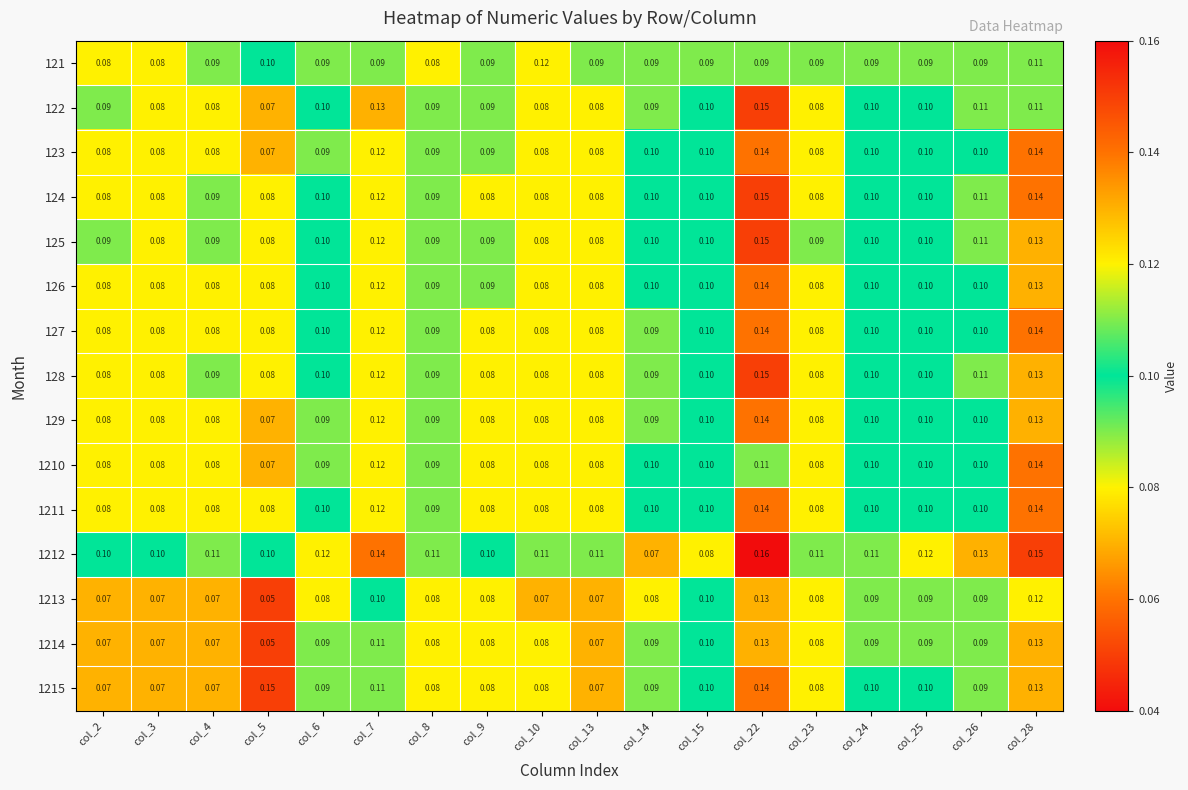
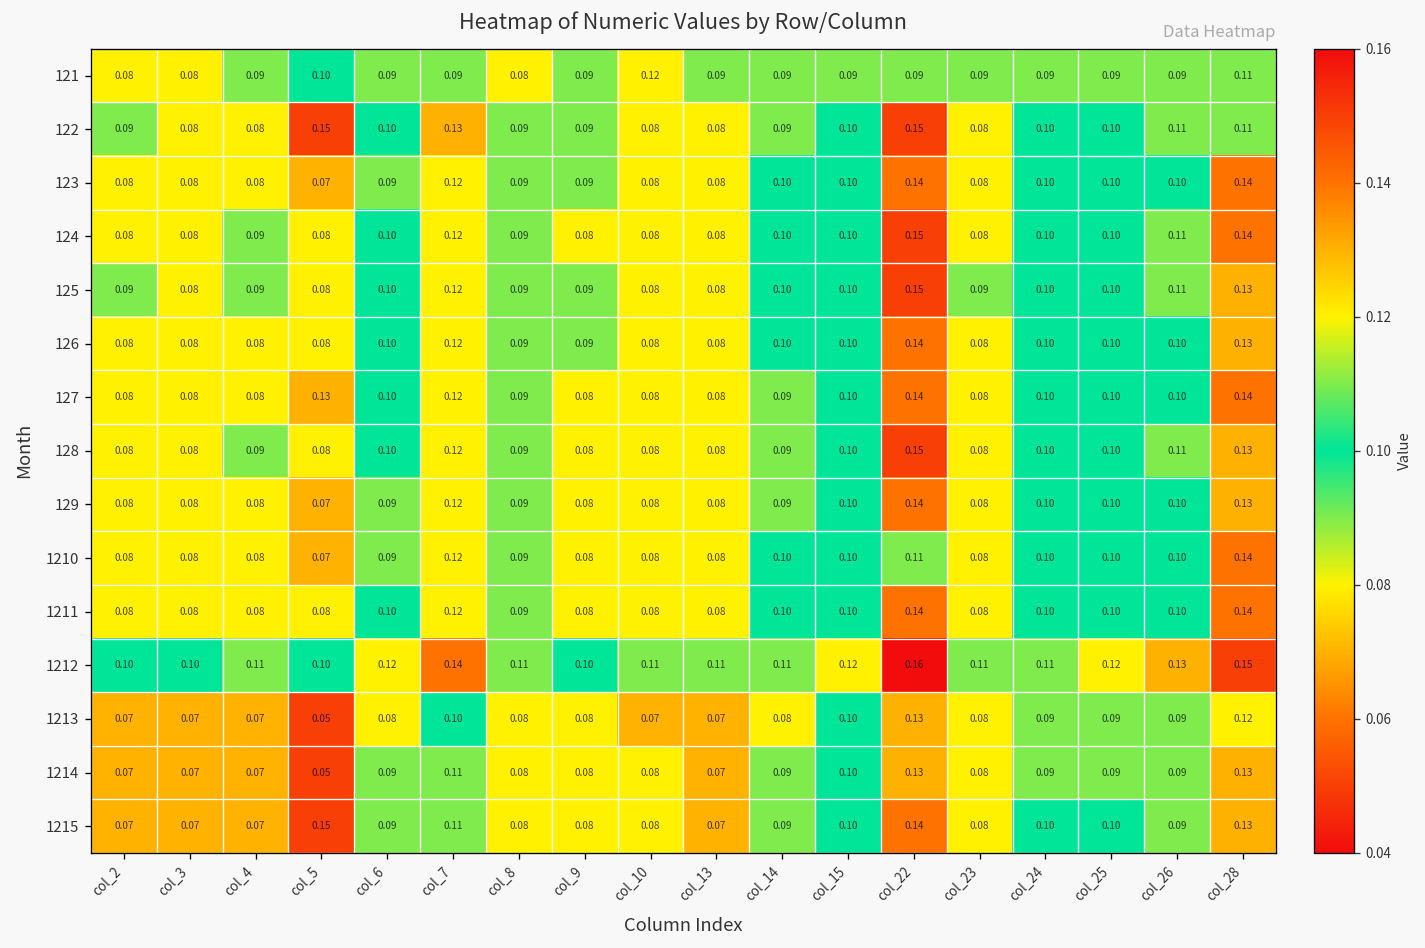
  {
    "122": {
      "col_2": 0.09,
      "col_3": 0.08,
      "col_4": 0.08,
-     "col_5": 0.07,
+     "col_5": 0.15,
      "col_6": 0.10,
      "col_7": 0.13,
      "col_8": 0.09,
      "col_9": 0.09,
      "col_10": 0.08,
      "col_13": 0.08,
      "col_14": 0.09,
      "col_15": 0.10,
      "col_22": 0.15,
      "col_23": 0.08,
      "col_24": 0.10,
      "col_25": 0.10,
      "col_26": 0.11,
      "col_28": 0.11
    },
    "127": {
      "col_2": 0.08,
      "col_3": 0.08,
      "col_4": 0.08,
-     "col_5": 0.08,
+     "col_5": 0.13,
      "col_6": 0.10,
      "col_7": 0.12,
      "col_8": 0.09,
      "col_9": 0.08,
      "col_10": 0.08,
      "col_13": 0.08,
      "col_14": 0.09,
      "col_15": 0.10,
      "col_22": 0.14,
      "col_23": 0.08,
      "col_24": 0.10,
      "col_25": 0.10,
      "col_26": 0.10,
      "col_28": 0.14
    },
    "1212": {
      "col_2": 0.10,
      "col_3": 0.10,
      "col_4": 0.11,
      "col_5": 0.10,
      "col_6": 0.12,
      "col_7": 0.14,
      "col_8": 0.11,
      "col_9": 0.10,
      "col_10": 0.11,
      "col_13": 0.11,
-     "col_14": 0.07,
-     "col_15": 0.08,
+     "col_14": 0.11,
+     "col_15": 0.12,
      "col_22": 0.16,
      "col_23": 0.11,
      "col_24": 0.11,
      "col_25": 0.12,
      "col_26": 0.13,
      "col_28": 0.15
    }
  }
